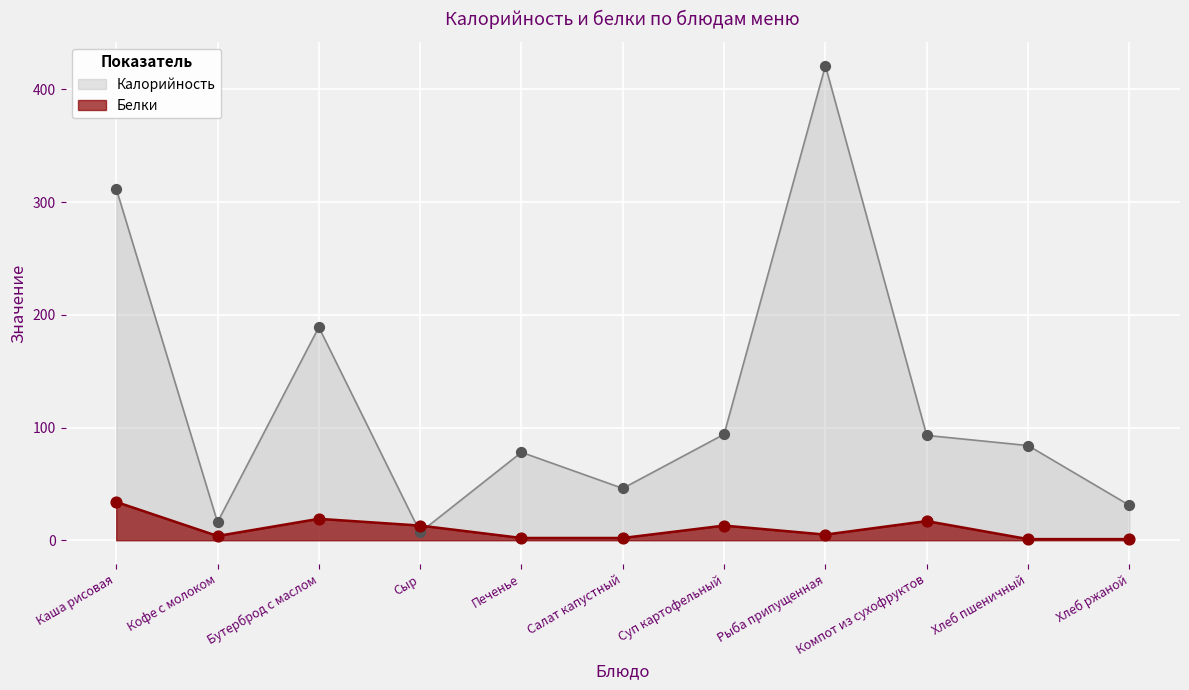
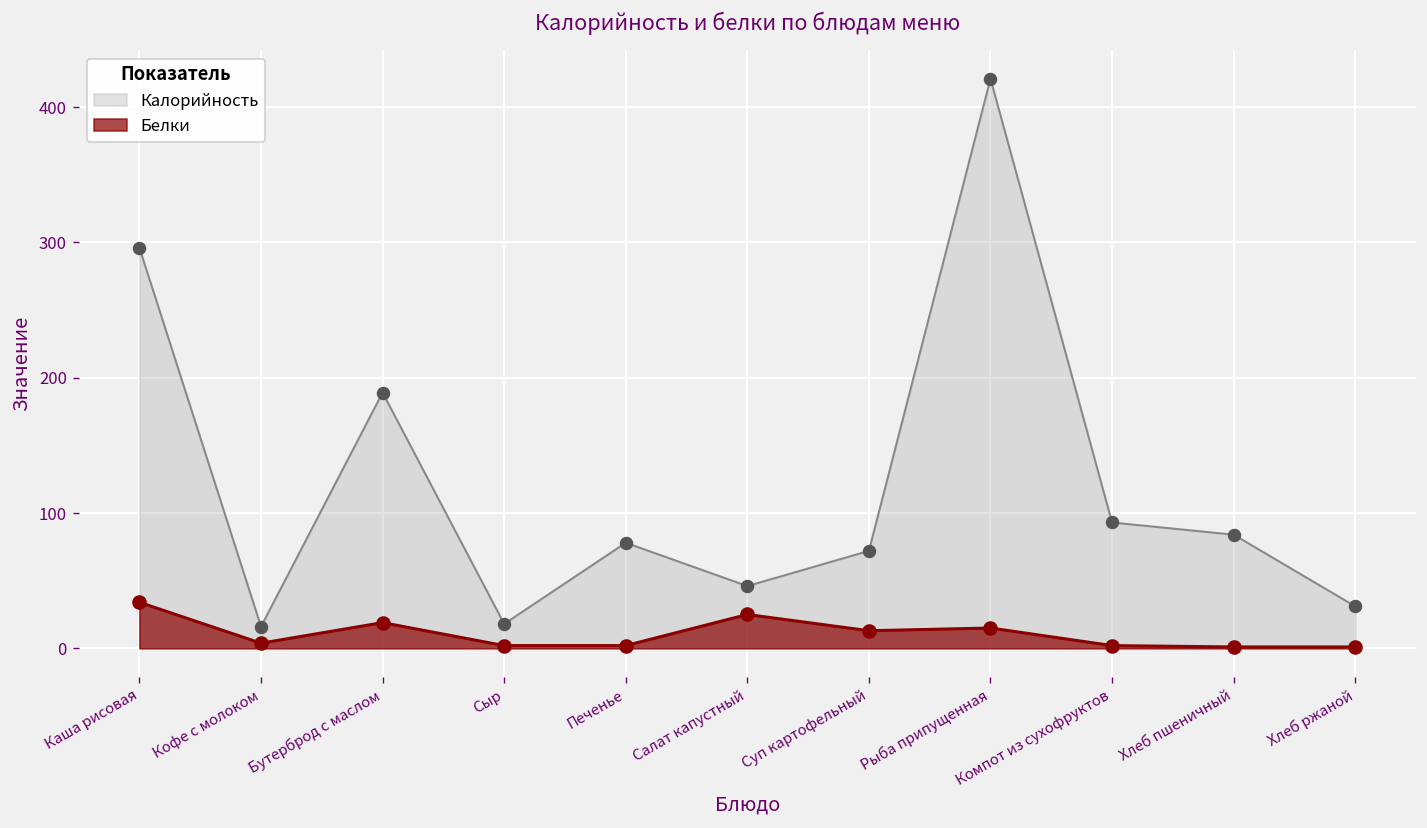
  {
    "Калорийность": {
-     "Каша рисовая": 312,
+     "Каша рисовая": 296,
      "Кофе с молоком": 16,
      "Бутерброд с маслом": 189,
-     "Сыр": 7,
+     "Сыр": 18,
      "Печенье": 78,
      "Салат капустный": 46,
-     "Суп картофельный": 94,
+     "Суп картофельный": 72,
      "Рыба припущенная": 421,
      "Компот из сухофруктов": 93,
      "Хлеб пшеничный": 84,
      "Хлеб ржаной": 31
    },
    "Белки": {
      "Каша рисовая": 34,
      "Кофе с молоком": 4,
      "Бутерброд с маслом": 19,
-     "Сыр": 13,
+     "Сыр": 2,
      "Печенье": 2,
-     "Салат капустный": 2,
+     "Салат капустный": 25,
      "Суп картофельный": 13,
-     "Рыба припущенная": 5,
-     "Компот из сухофруктов": 17,
+     "Рыба припущенная": 15,
+     "Компот из сухофруктов": 2,
      "Хлеб пшеничный": 1,
      "Хлеб ржаной": 1
    }
  }
